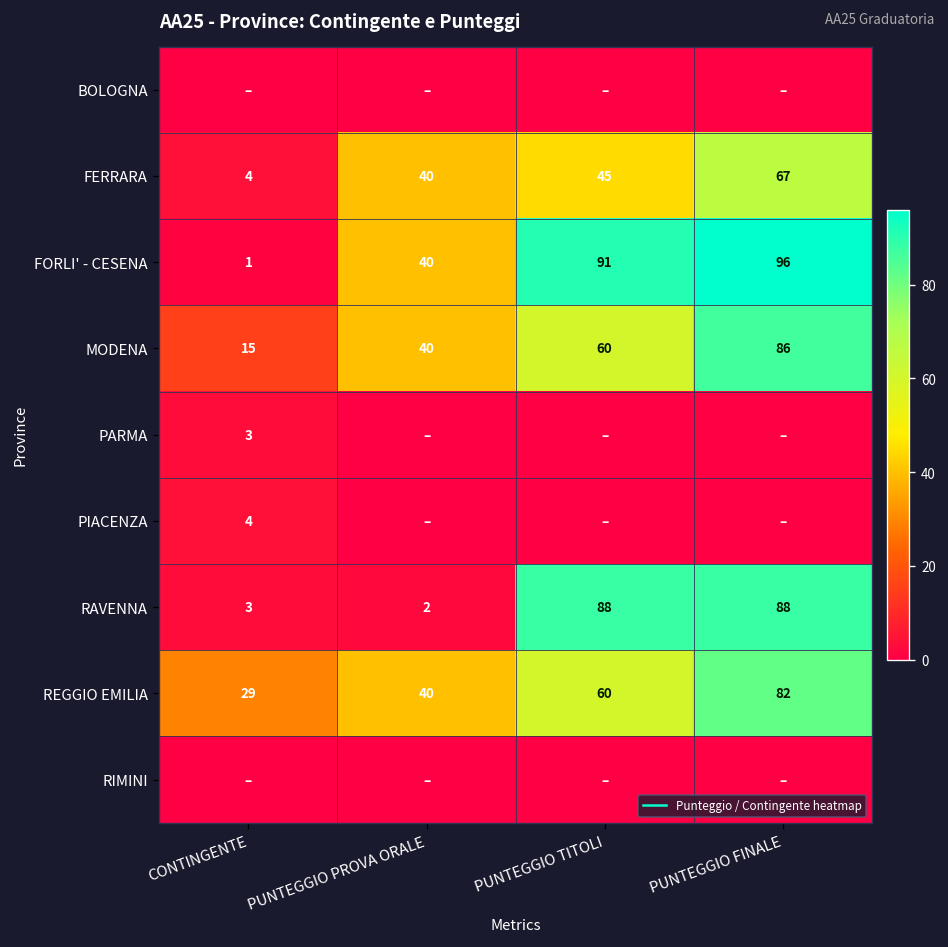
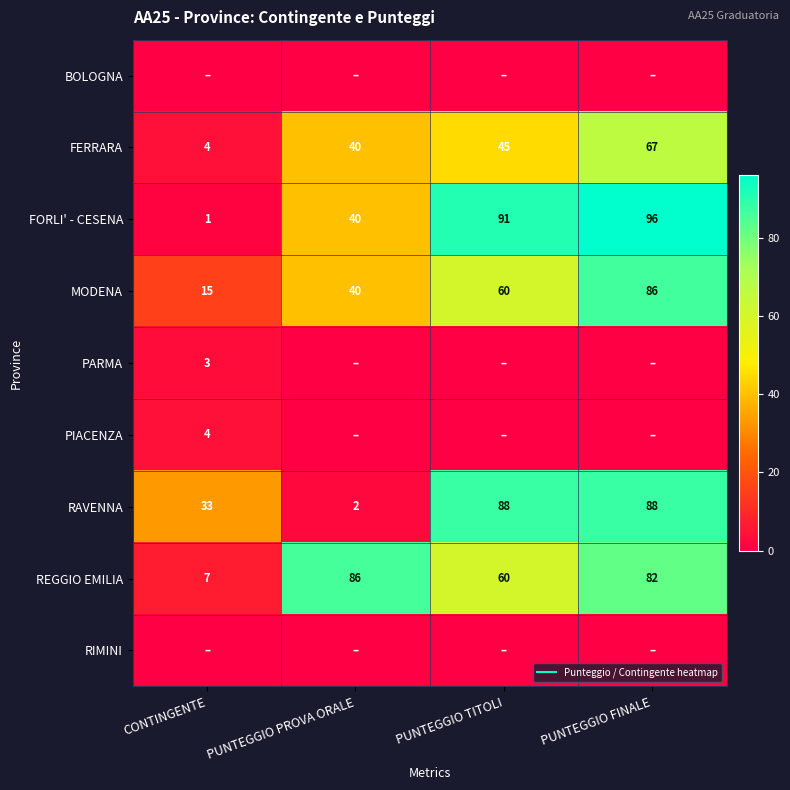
  {
    "FERRARA": {
      "CONTINGENTE": 4,
      "PUNTEGGIO PROVA ORALE": 40,
      "PUNTEGGIO TITOLI": 45,
      "PUNTEGGIO FINALE": 67
    },
    "FORLI' - CESENA": {
      "CONTINGENTE": 1,
      "PUNTEGGIO PROVA ORALE": 40,
      "PUNTEGGIO TITOLI": 91,
      "PUNTEGGIO FINALE": 96
    },
    "MODENA": {
      "CONTINGENTE": 15,
      "PUNTEGGIO PROVA ORALE": 40,
      "PUNTEGGIO TITOLI": 60,
      "PUNTEGGIO FINALE": 86
    },
    "PARMA": {
      "CONTINGENTE": 3
    },
    "PIACENZA": {
      "CONTINGENTE": 4
    },
    "RAVENNA": {
-     "CONTINGENTE": 3,
+     "CONTINGENTE": 33,
      "PUNTEGGIO PROVA ORALE": 2,
      "PUNTEGGIO TITOLI": 88,
      "PUNTEGGIO FINALE": 88
    },
    "REGGIO EMILIA": {
-     "CONTINGENTE": 29,
-     "PUNTEGGIO PROVA ORALE": 40,
+     "CONTINGENTE": 7,
+     "PUNTEGGIO PROVA ORALE": 86,
      "PUNTEGGIO TITOLI": 60,
      "PUNTEGGIO FINALE": 82
    }
  }
